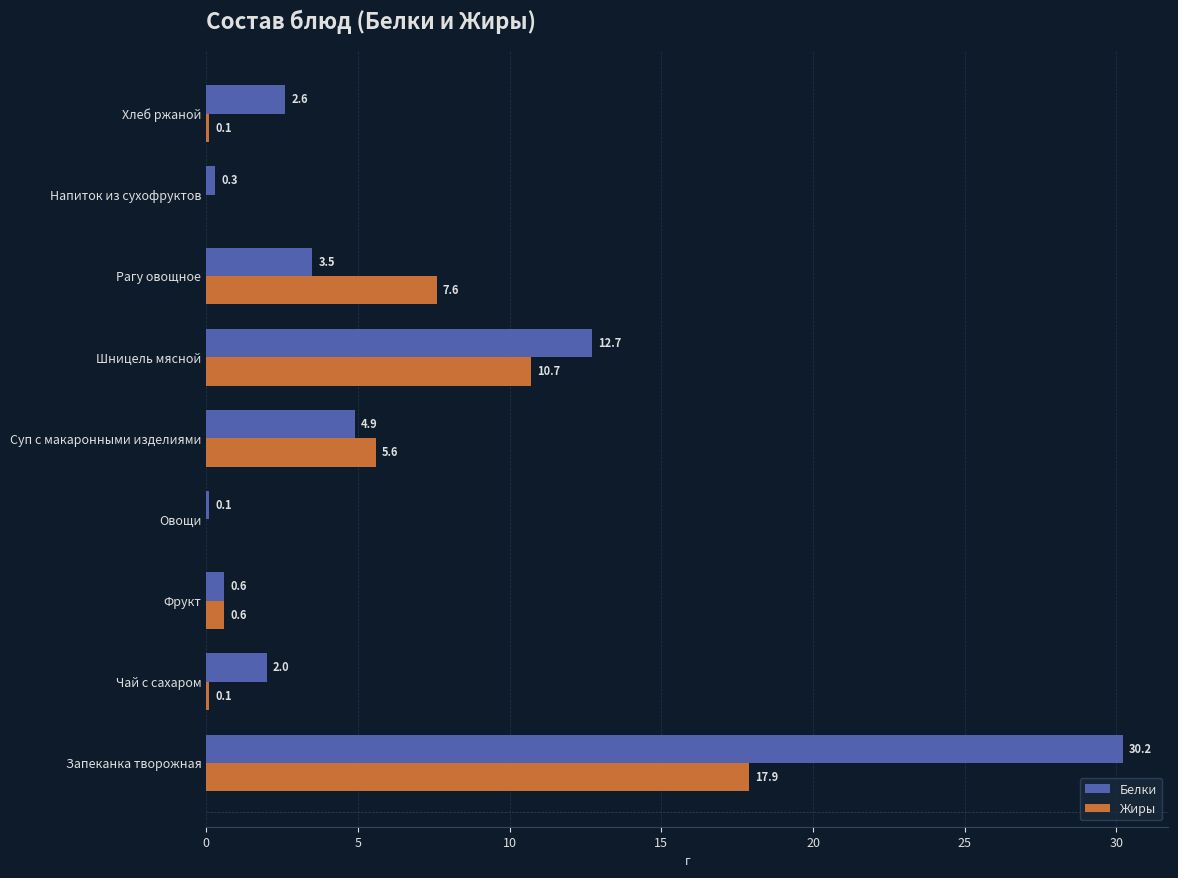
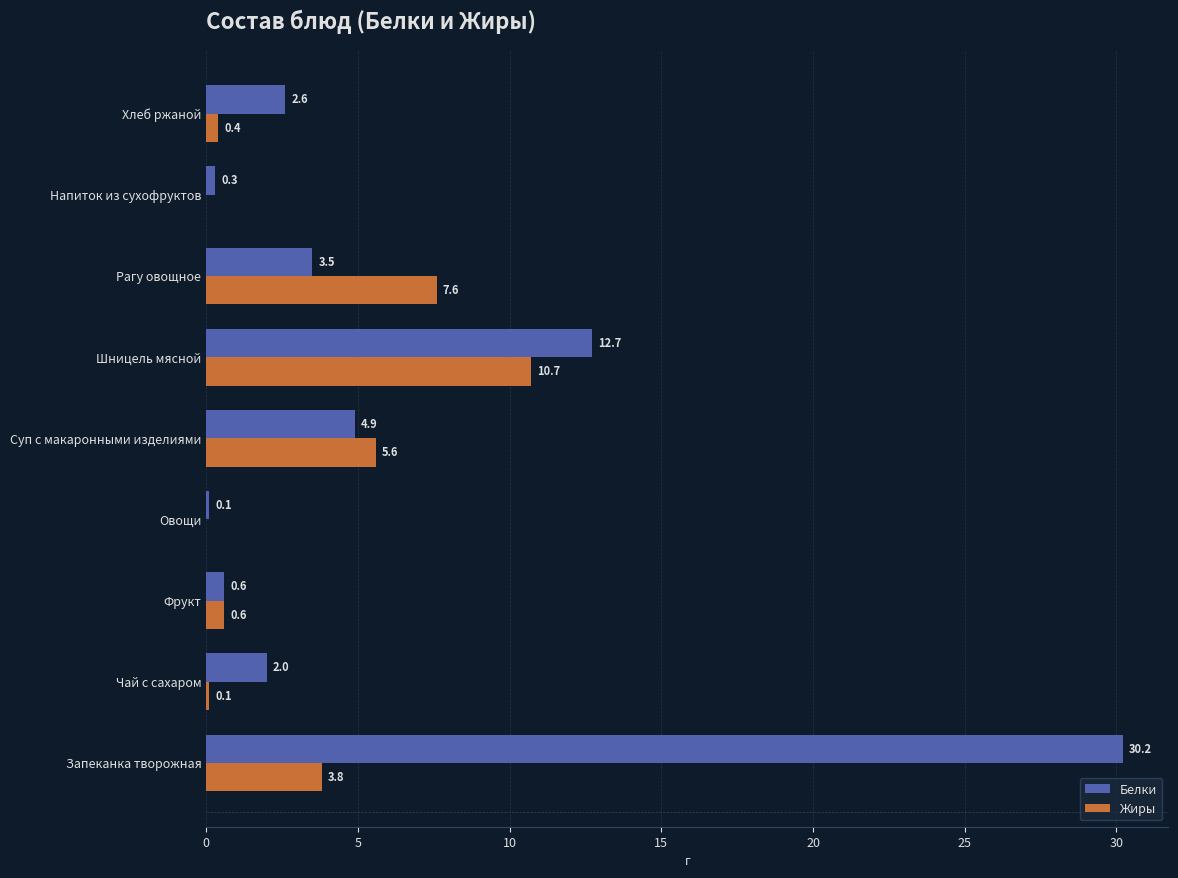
  {
    "Белки": {
      "Хлеб ржаной": 2.6,
      "Напиток из сухофруктов": 0.3,
      "Рагу овощное": 3.5,
      "Шницель мясной": 12.7,
      "Суп с макаронными изделиями": 4.9,
      "Овощи": 0.1,
      "Фрукт": 0.6,
      "Чай с сахаром": 2.0,
      "Запеканка творожная": 30.2
    },
    "Жиры": {
-     "Хлеб ржаной": 0.1,
+     "Хлеб ржаной": 0.4,
      "Рагу овощное": 7.6,
      "Шницель мясной": 10.7,
      "Суп с макаронными изделиями": 5.6,
      "Фрукт": 0.6,
      "Чай с сахаром": 0.1,
-     "Запеканка творожная": 17.9
+     "Запеканка творожная": 3.8
    }
  }
